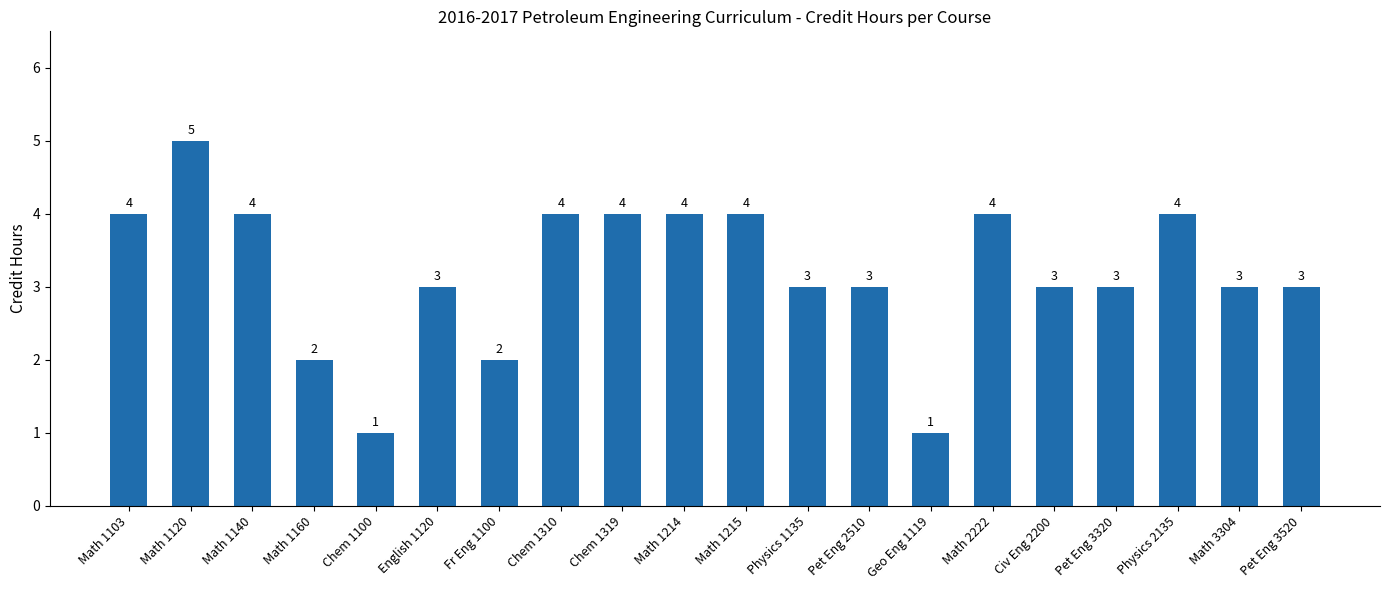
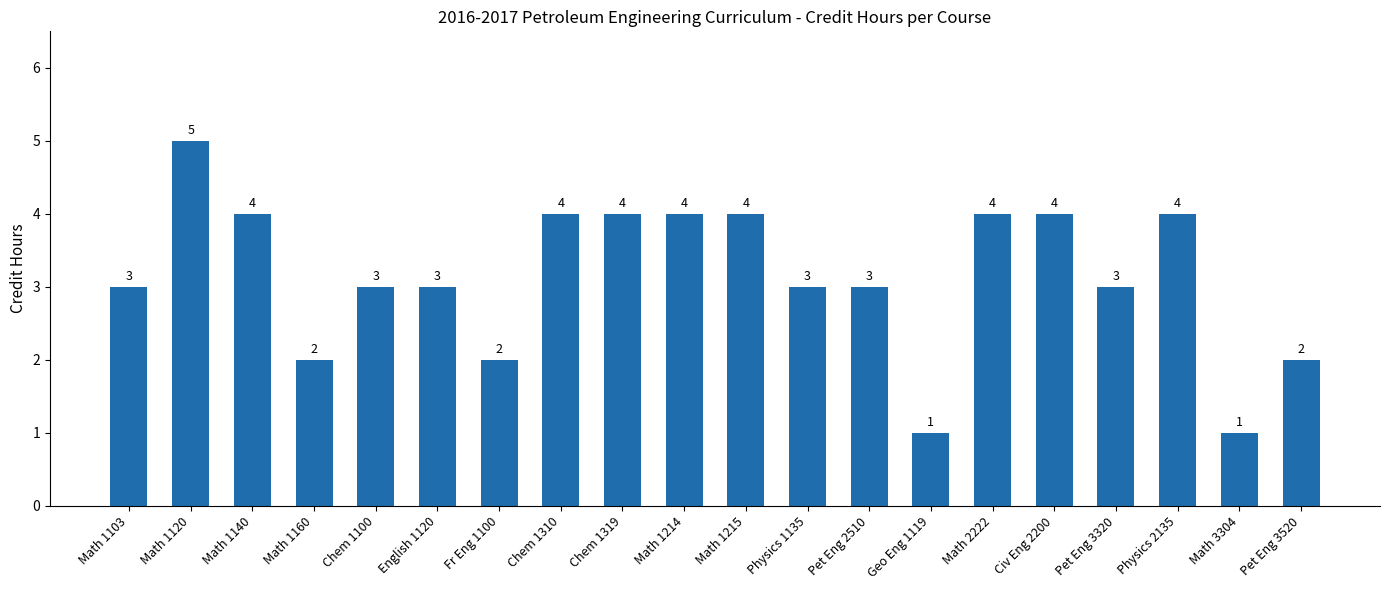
  {
-   "Math 1103": 4,
+   "Math 1103": 3,
    "Math 1120": 5,
    "Math 1140": 4,
    "Math 1160": 2,
-   "Chem 1100": 1,
+   "Chem 1100": 3,
    "English 1120": 3,
    "Fr Eng 1100": 2,
    "Chem 1310": 4,
    "Chem 1319": 4,
    "Math 1214": 4,
    "Math 1215": 4,
    "Physics 1135": 3,
    "Pet Eng 2510": 3,
    "Geo Eng 1119": 1,
    "Math 2222": 4,
-   "Civ Eng 2200": 3,
+   "Civ Eng 2200": 4,
    "Pet Eng 3320": 3,
    "Physics 2135": 4,
-   "Math 3304": 3,
-   "Pet Eng 3520": 3
+   "Math 3304": 1,
+   "Pet Eng 3520": 2
  }
